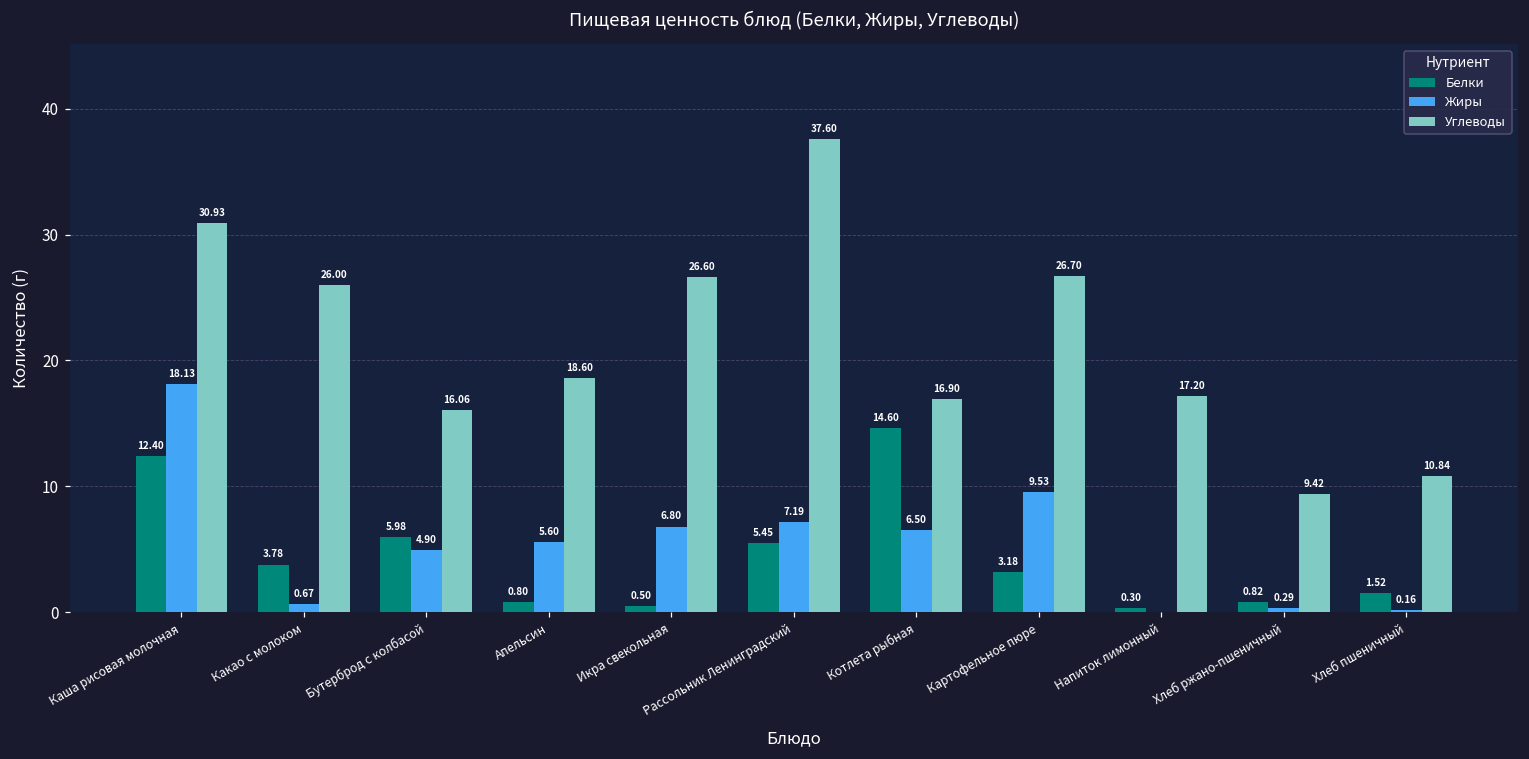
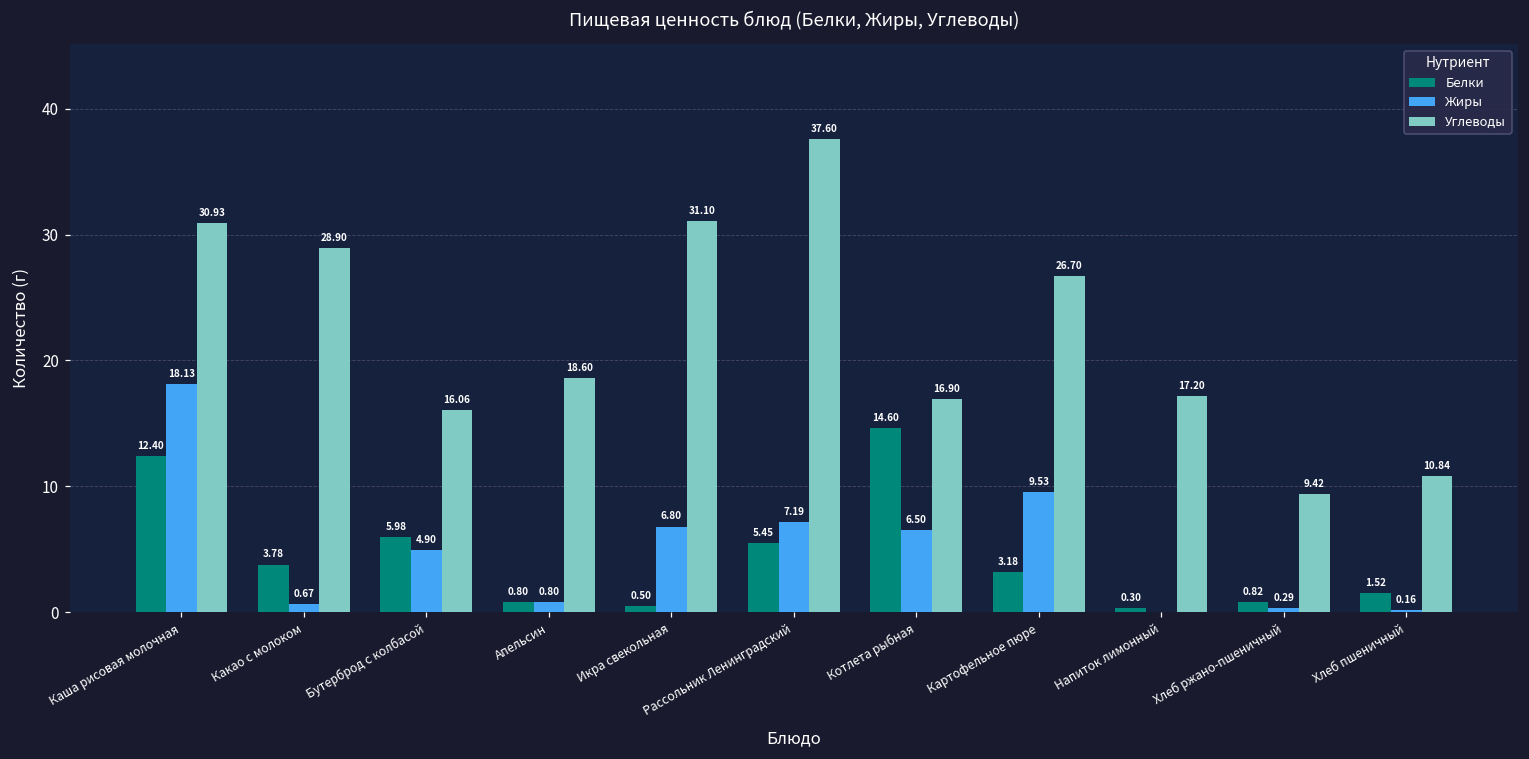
  {
    "Белки": {
      "Каша рисовая молочная": 12.40,
      "Какао с молоком": 3.78,
      "Бутерброд с колбасой": 5.98,
      "Апельсин": 0.80,
      "Икра свекольная": 0.50,
      "Рассольник Ленинградский": 5.45,
      "Котлета рыбная": 14.60,
      "Картофельное пюре": 3.18,
      "Напиток лимонный": 0.30,
      "Хлеб ржано-пшеничный": 0.82,
      "Хлеб пшеничный": 1.52
    },
    "Жиры": {
      "Каша рисовая молочная": 18.13,
      "Какао с молоком": 0.67,
      "Бутерброд с колбасой": 4.90,
-     "Апельсин": 5.60,
+     "Апельсин": 0.80,
      "Икра свекольная": 6.80,
      "Рассольник Ленинградский": 7.19,
      "Котлета рыбная": 6.50,
      "Картофельное пюре": 9.53,
      "Хлеб ржано-пшеничный": 0.29,
      "Хлеб пшеничный": 0.16
    },
    "Углеводы": {
      "Каша рисовая молочная": 30.93,
-     "Какао с молоком": 26.00,
+     "Какао с молоком": 28.90,
      "Бутерброд с колбасой": 16.06,
      "Апельсин": 18.60,
-     "Икра свекольная": 26.60,
+     "Икра свекольная": 31.10,
      "Рассольник Ленинградский": 37.60,
      "Котлета рыбная": 16.90,
      "Картофельное пюре": 26.70,
      "Напиток лимонный": 17.20,
      "Хлеб ржано-пшеничный": 9.42,
      "Хлеб пшеничный": 10.84
    }
  }
